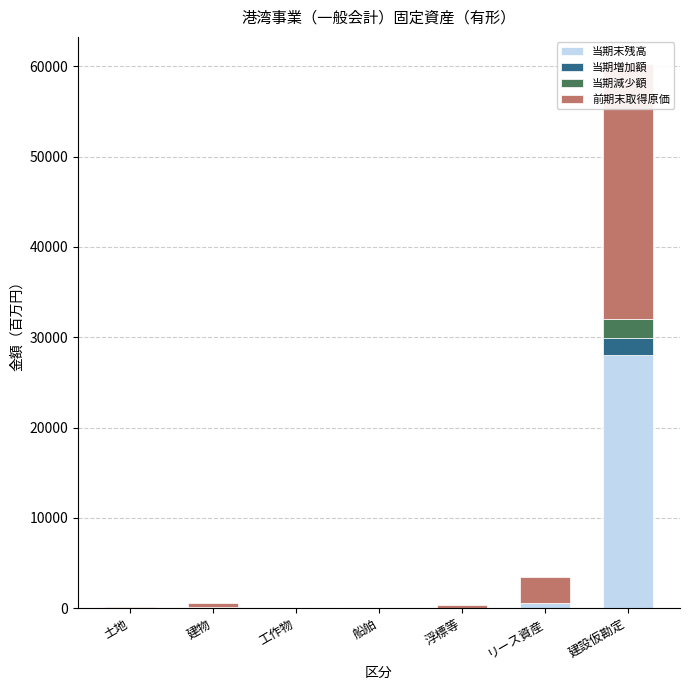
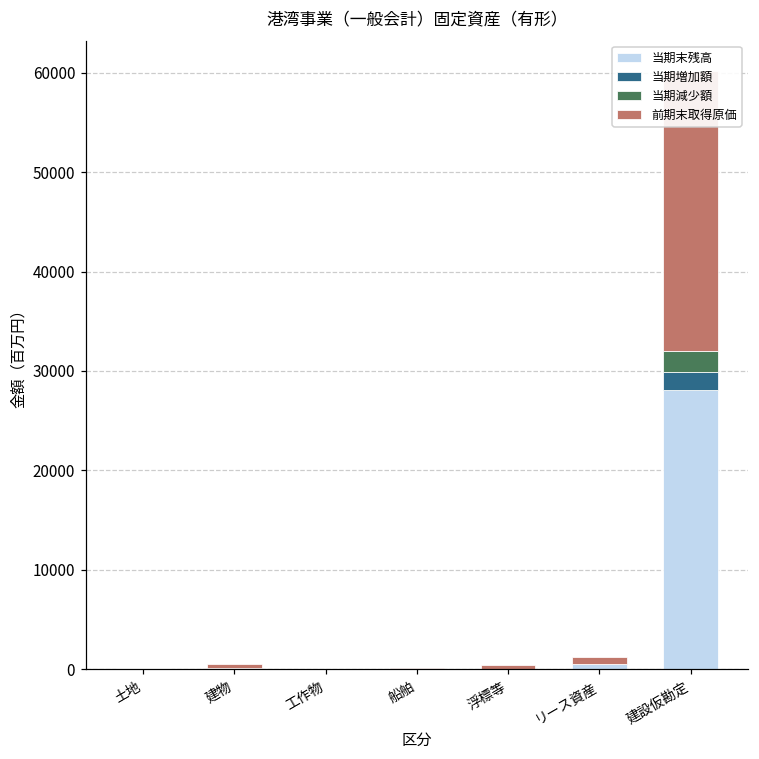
  {
    "当期末残高": {
      "リース資産": 1000,
      "建設仮勘定": 28000
    },
    "前期末取得原価": {
      "建物": 0,
      "浮標等": 0,
-     "リース資産": 3000
+     "リース資産": 1000
    }
  }
